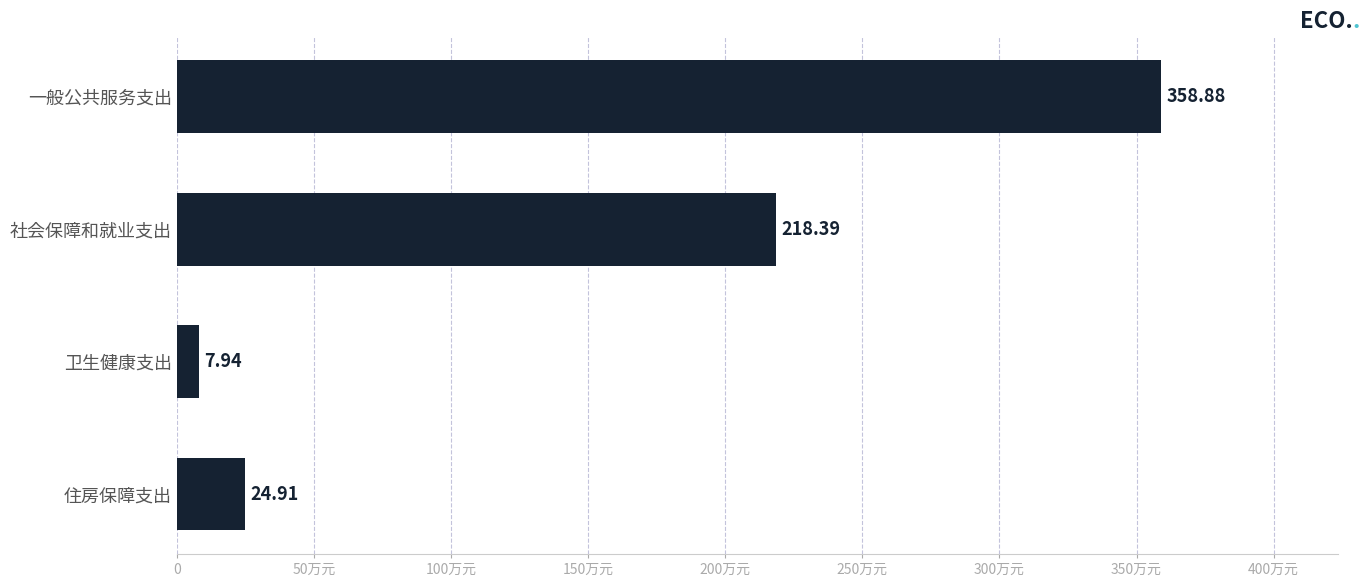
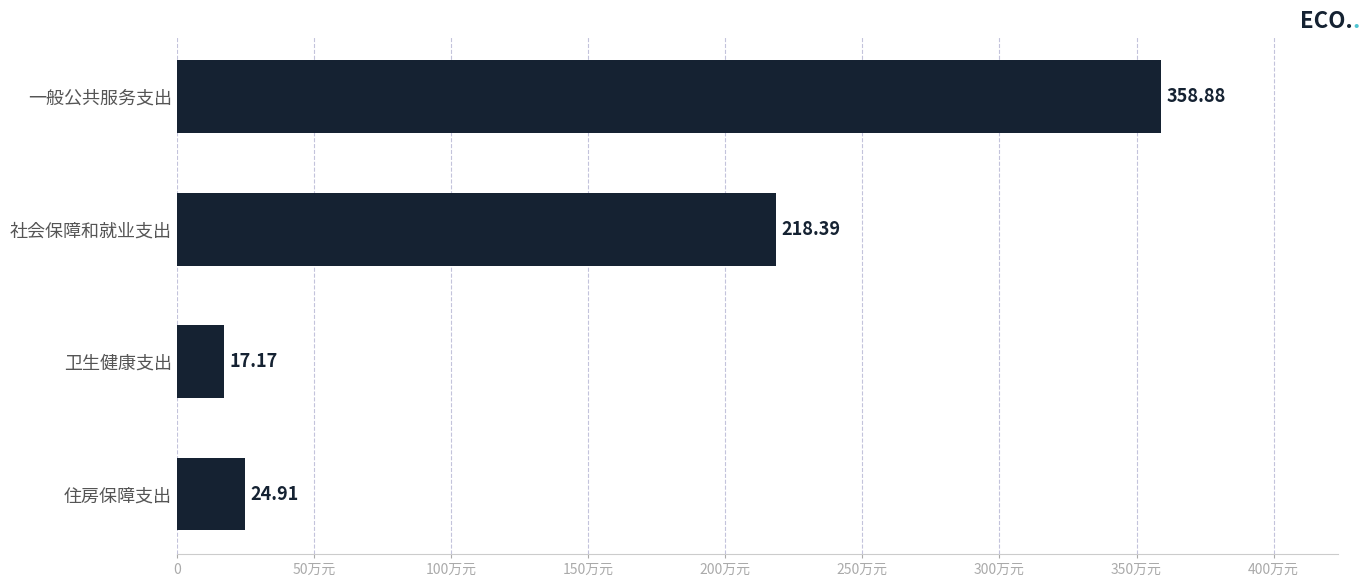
  {
    "一般公共服务支出": 358.88,
    "社会保障和就业支出": 218.39,
-   "卫生健康支出": 7.94,
+   "卫生健康支出": 17.17,
    "住房保障支出": 24.91
  }
